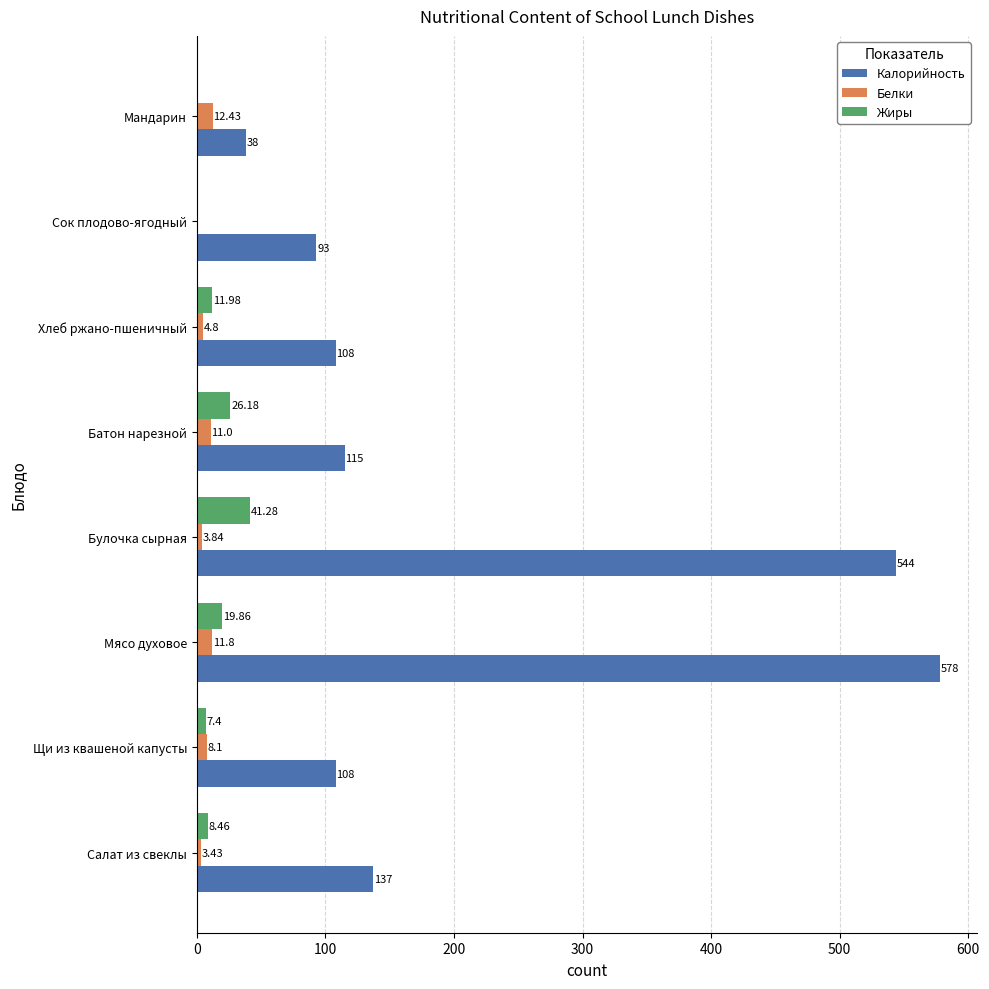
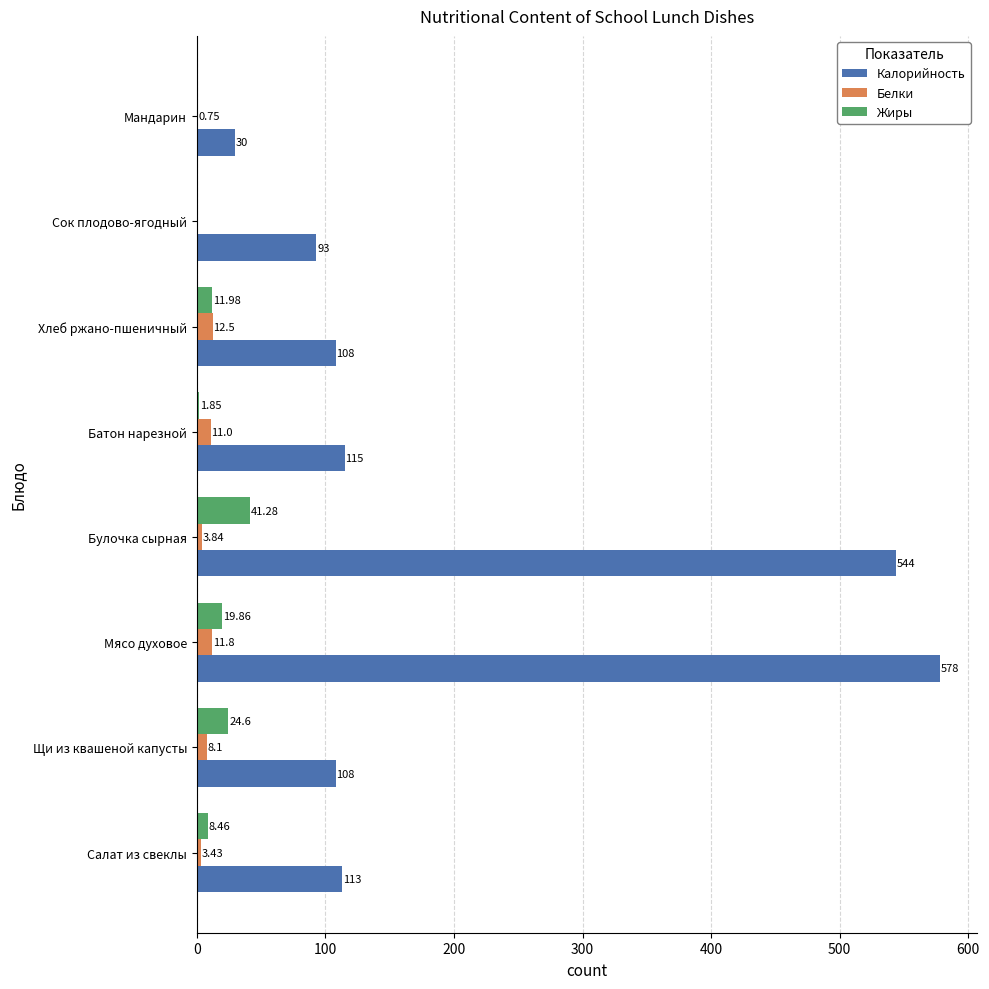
  {
    "Калорийность": {
-     "Мандарин": 38,
+     "Мандарин": 30,
      "Сок плодово-ягодный": 93,
      "Хлеб ржано-пшеничный": 108,
      "Батон нарезной": 115,
      "Булочка сырная": 544,
      "Мясо духовое": 578,
      "Щи из квашеной капусты": 108,
-     "Салат из свеклы": 137
+     "Салат из свеклы": 113
    },
    "Белки": {
-     "Мандарин": 12.43,
-     "Хлеб ржано-пшеничный": 4.8,
+     "Мандарин": 0.75,
+     "Хлеб ржано-пшеничный": 12.5,
      "Батон нарезной": 11.0,
      "Булочка сырная": 3.84,
      "Мясо духовое": 11.8,
      "Щи из квашеной капусты": 8.1,
      "Салат из свеклы": 3.43
    },
    "Жиры": {
      "Хлеб ржано-пшеничный": 11.98,
-     "Батон нарезной": 26.18,
+     "Батон нарезной": 1.85,
      "Булочка сырная": 41.28,
      "Мясо духовое": 19.86,
-     "Щи из квашеной капусты": 7.4,
+     "Щи из квашеной капусты": 24.6,
      "Салат из свеклы": 8.46
    }
  }
